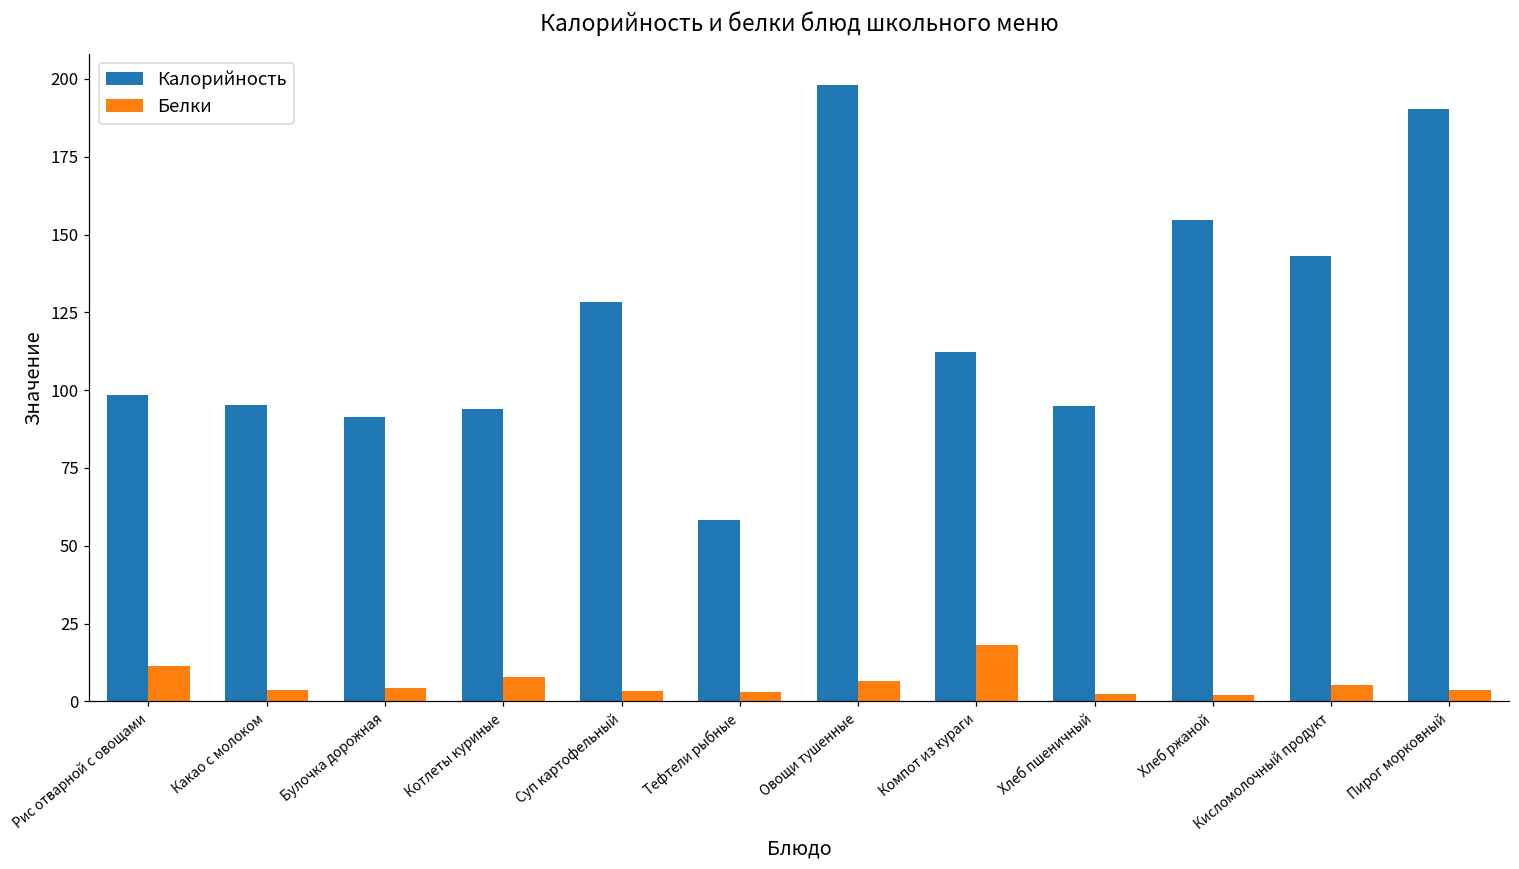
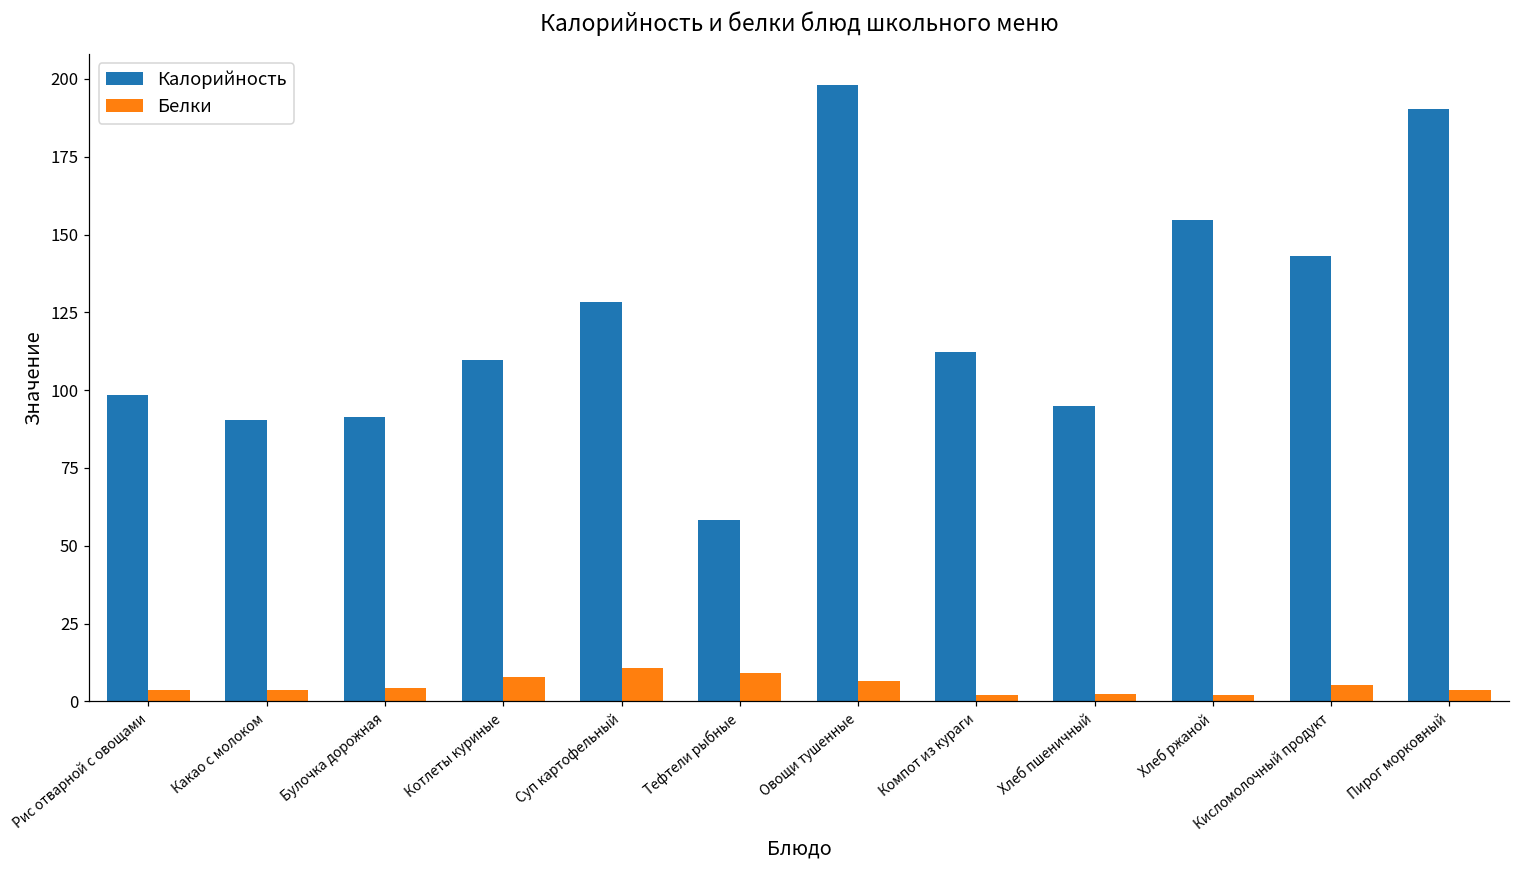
  {
    "Калорийность": {
      "Рис отварной с овощами": 98,
-     "Какао с молоком": 95,
+     "Какао с молоком": 90,
      "Булочка дорожная": 91,
-     "Котлеты куриные": 94,
+     "Котлеты куриные": 110,
      "Суп картофельный": 128,
      "Тефтели рыбные": 58,
      "Овощи тушенные": 198,
      "Компот из кураги": 112,
      "Хлеб пшеничный": 95,
      "Хлеб ржаной": 155,
      "Кисломолочный продукт": 143,
      "Пирог морковный": 190
    },
    "Белки": {
-     "Рис отварной с овощами": 12,
+     "Рис отварной с овощами": 4,
      "Какао с молоком": 4,
      "Булочка дорожная": 4,
      "Котлеты куриные": 8,
-     "Суп картофельный": 4,
-     "Тефтели рыбные": 3,
+     "Суп картофельный": 11,
+     "Тефтели рыбные": 9,
      "Овощи тушенные": 7,
-     "Компот из кураги": 18,
+     "Компот из кураги": 2,
      "Хлеб пшеничный": 2,
      "Хлеб ржаной": 2,
      "Кисломолочный продукт": 5,
      "Пирог морковный": 4
    }
  }
